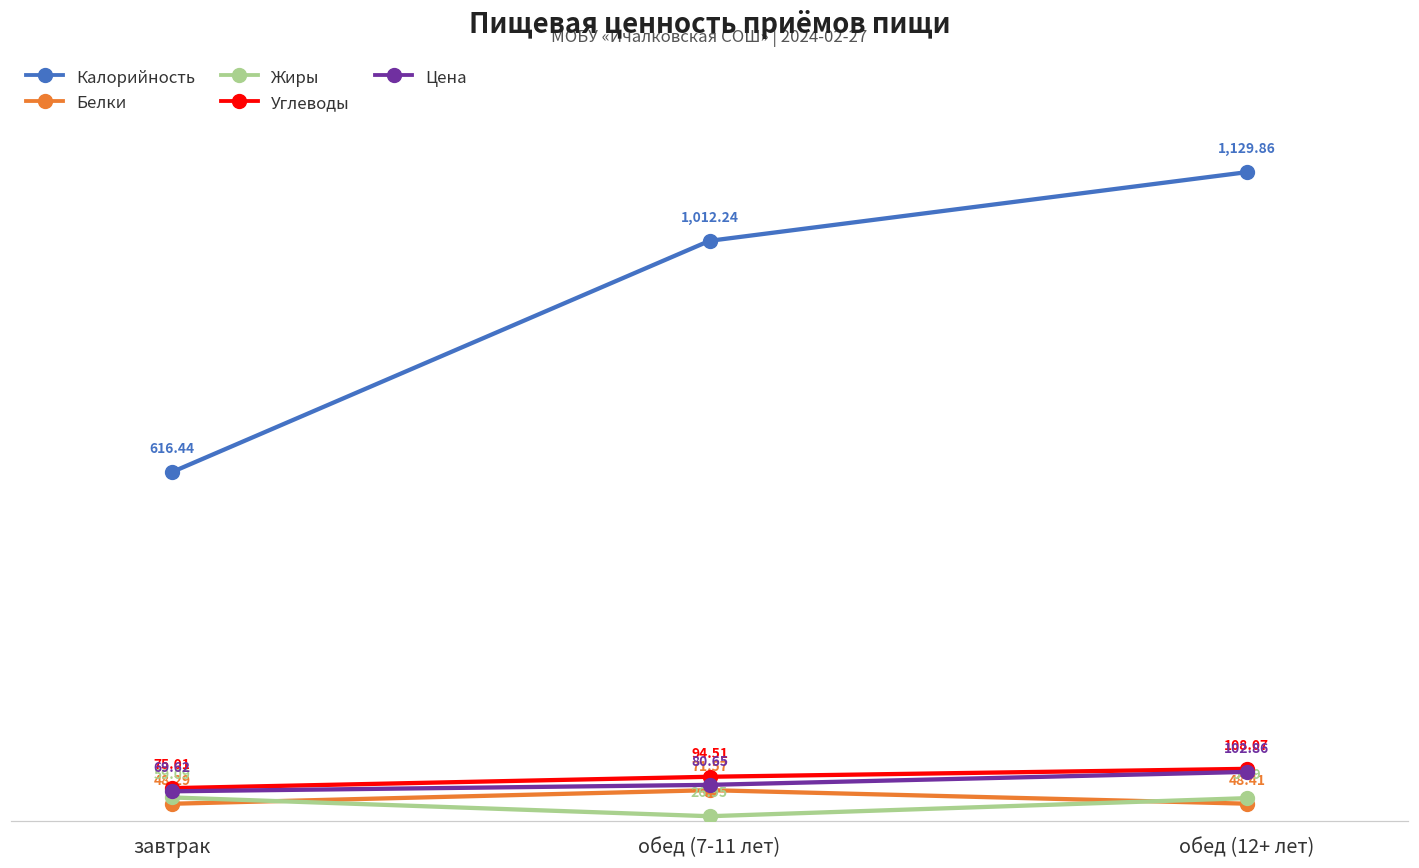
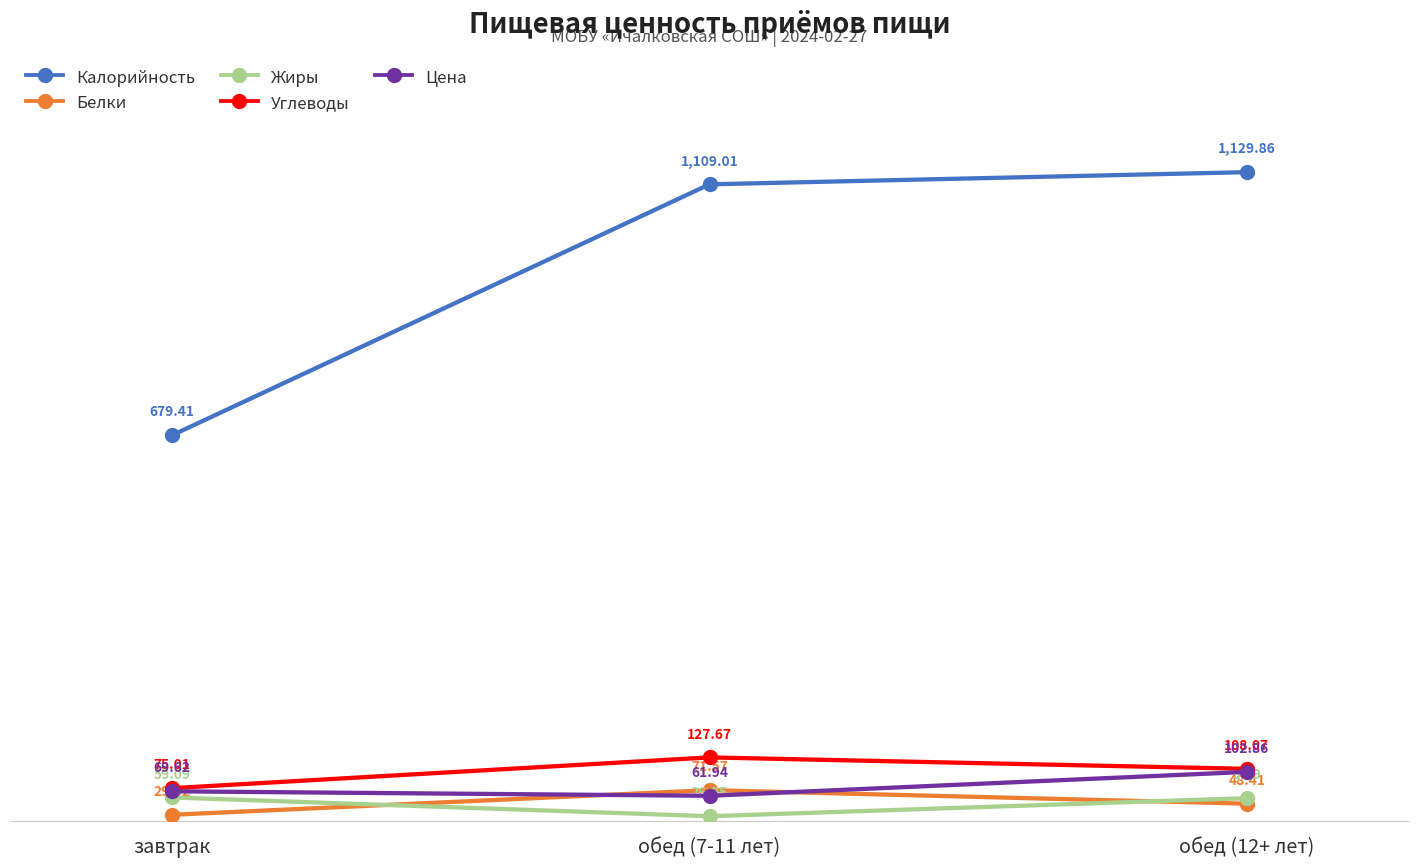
  {
    "Калорийность": {
-     "завтрак": "616.44",
-     "обед (7-11 лет)": "1,012.24",
+     "завтрак": "679.41",
+     "обед (7-11 лет)": "1,109.01",
      "обед (12+ лет)": "1,129.86"
    },
    "Белки": {
-     "завтрак": "48.29"
+     "завтрак": "29.42"
    },
    "Углеводы": {
-     "обед (7-11 лет)": "94.51"
+     "обед (7-11 лет)": "127.67"
    },
    "Цена": {
-     "обед (7-11 лет)": "80.65"
+     "обед (7-11 лет)": "61.94"
    }
  }
